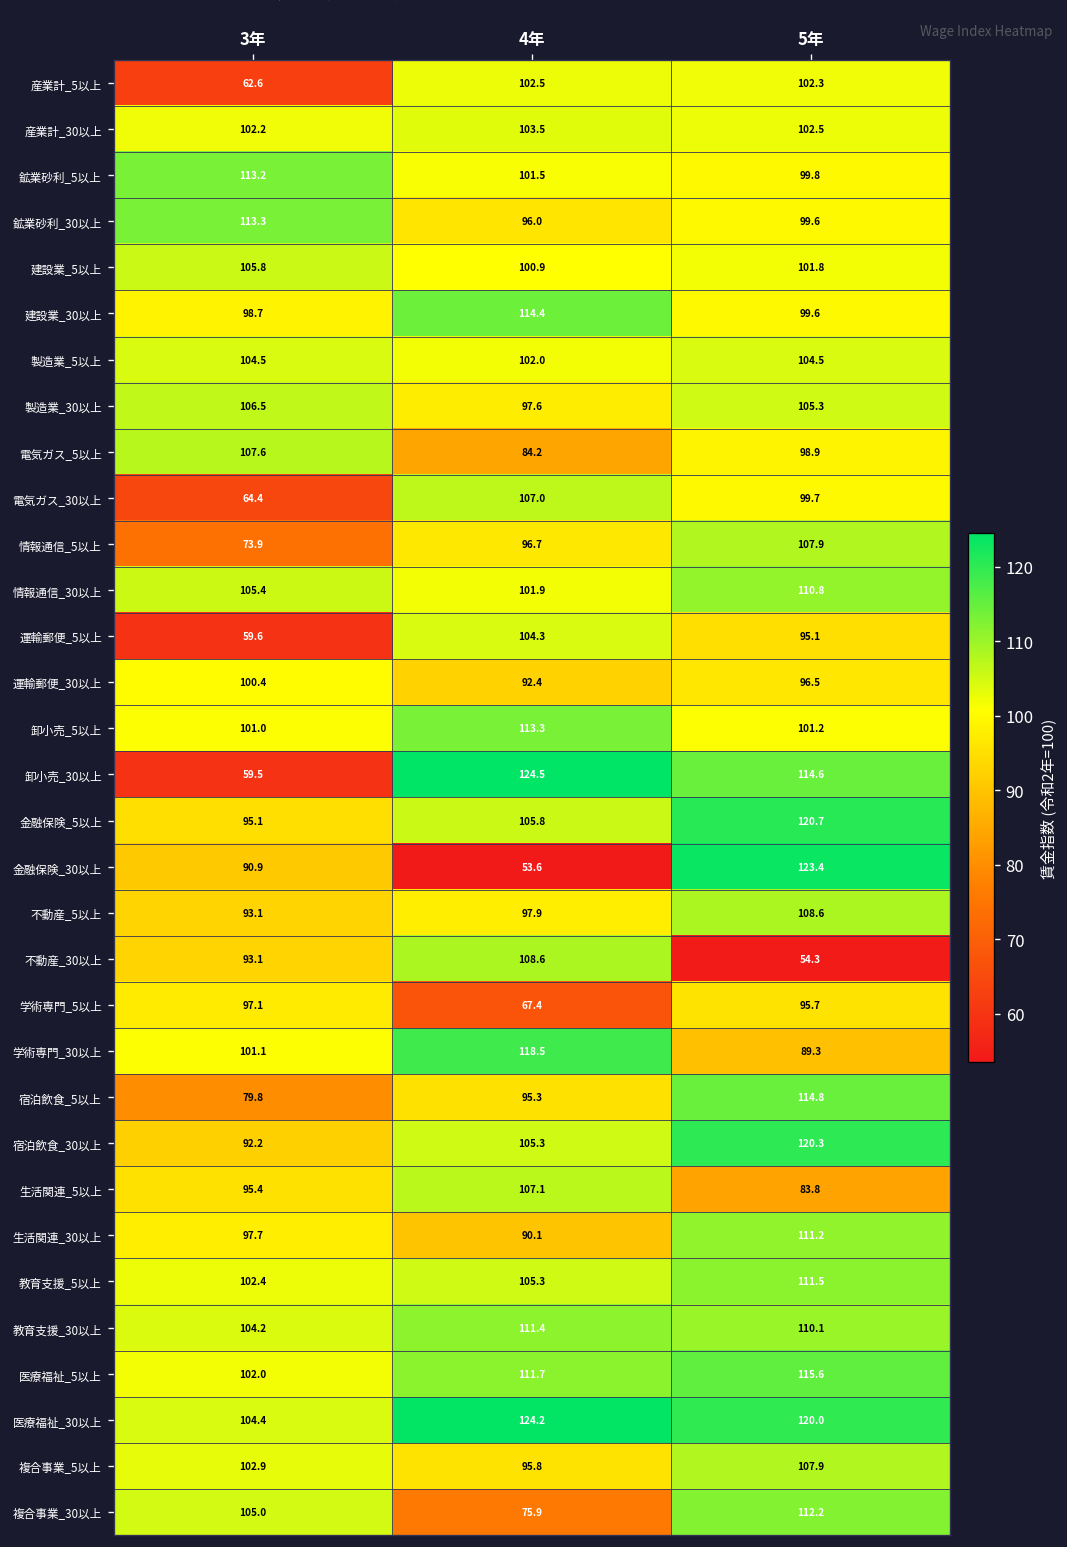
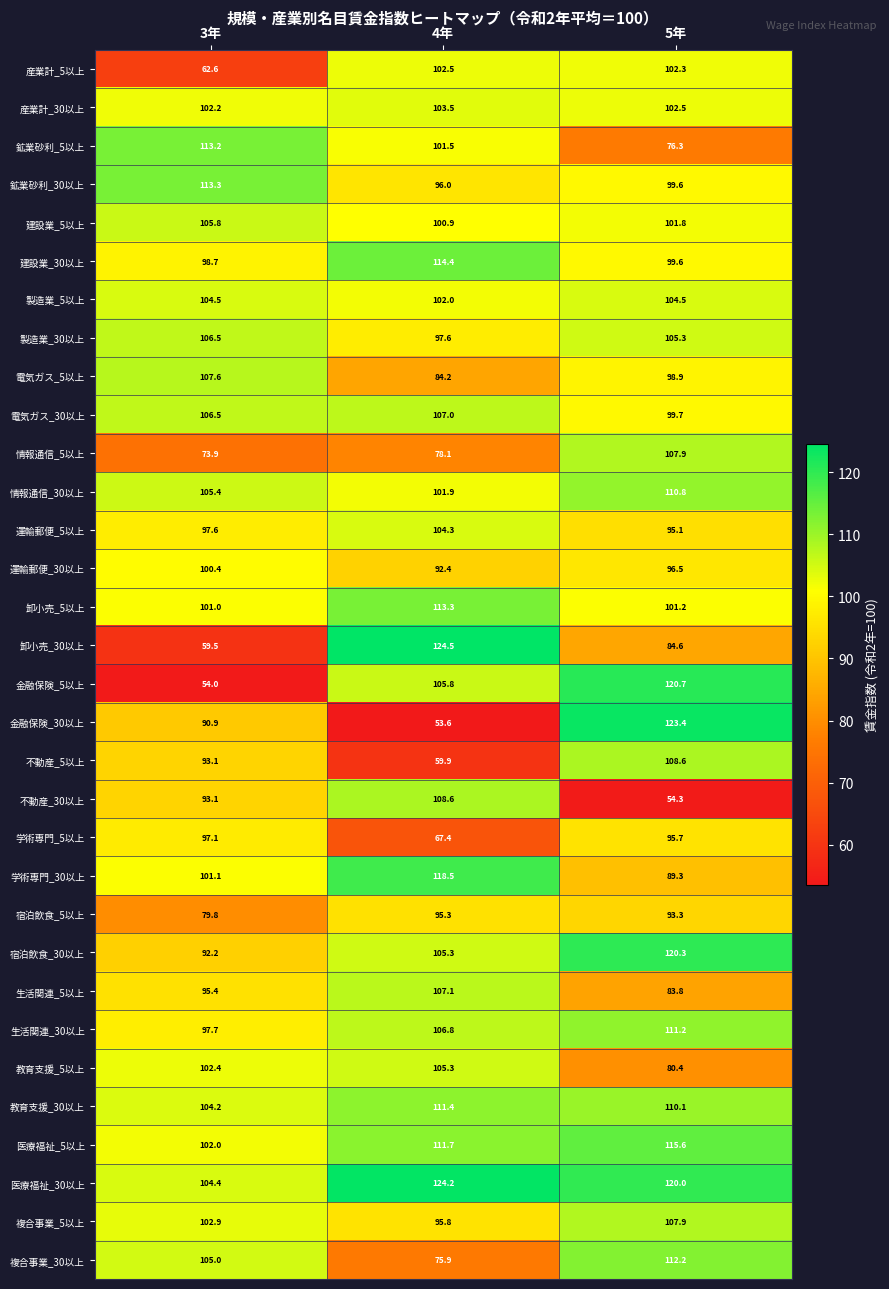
  {
    "産業計_5以上": {
      "3年": 62.6,
      "4年": 102.5,
      "5年": 102.3
    },
    "産業計_30以上": {
      "3年": 102.2,
      "4年": 103.5,
      "5年": 102.5
    },
    "鉱業砂利_5以上": {
      "3年": 113.2,
      "4年": 101.5,
-     "5年": 99.8
+     "5年": 76.3
    },
    "鉱業砂利_30以上": {
      "3年": 113.3,
      "4年": 96.0,
      "5年": 99.6
    },
    "建設業_5以上": {
      "3年": 105.8,
      "4年": 100.9,
      "5年": 101.8
    },
    "建設業_30以上": {
      "3年": 98.7,
      "4年": 114.4,
      "5年": 99.6
    },
    "製造業_5以上": {
      "3年": 104.5,
      "4年": 102.0,
      "5年": 104.5
    },
    "製造業_30以上": {
      "3年": 106.5,
      "4年": 97.6,
      "5年": 105.3
    },
    "電気ガス_5以上": {
      "3年": 107.6,
      "4年": 84.2,
      "5年": 98.9
    },
    "電気ガス_30以上": {
-     "3年": 64.4,
+     "3年": 106.5,
      "4年": 107.0,
      "5年": 99.7
    },
    "情報通信_5以上": {
      "3年": 73.9,
-     "4年": 96.7,
+     "4年": 78.1,
      "5年": 107.9
    },
    "情報通信_30以上": {
      "3年": 105.4,
      "4年": 101.9,
      "5年": 110.8
    },
    "運輸郵便_5以上": {
-     "3年": 59.6,
+     "3年": 97.6,
      "4年": 104.3,
      "5年": 95.1
    },
    "運輸郵便_30以上": {
      "3年": 100.4,
      "4年": 92.4,
      "5年": 96.5
    },
    "卸小売_5以上": {
      "3年": 101.0,
      "4年": 113.3,
      "5年": 101.2
    },
    "卸小売_30以上": {
      "3年": 59.5,
      "4年": 124.5,
-     "5年": 114.6
+     "5年": 84.6
    },
    "金融保険_5以上": {
-     "3年": 95.1,
+     "3年": 54.0,
      "4年": 105.8,
      "5年": 120.7
    },
    "金融保険_30以上": {
      "3年": 90.9,
      "4年": 53.6,
      "5年": 123.4
    },
    "不動産_5以上": {
      "3年": 93.1,
-     "4年": 97.9,
+     "4年": 59.9,
      "5年": 108.6
    },
    "不動産_30以上": {
      "3年": 93.1,
      "4年": 108.6,
      "5年": 54.3
    },
    "学術専門_5以上": {
      "3年": 97.1,
      "4年": 67.4,
      "5年": 95.7
    },
    "学術専門_30以上": {
      "3年": 101.1,
      "4年": 118.5,
      "5年": 89.3
    },
    "宿泊飲食_5以上": {
      "3年": 79.8,
      "4年": 95.3,
-     "5年": 114.8
+     "5年": 93.3
    },
    "宿泊飲食_30以上": {
      "3年": 92.2,
      "4年": 105.3,
      "5年": 120.3
    },
    "生活関連_5以上": {
      "3年": 95.4,
      "4年": 107.1,
      "5年": 83.8
    },
    "生活関連_30以上": {
      "3年": 97.7,
-     "4年": 90.1,
+     "4年": 106.8,
      "5年": 111.2
    },
    "教育支援_5以上": {
      "3年": 102.4,
      "4年": 105.3,
-     "5年": 111.5
+     "5年": 80.4
    },
    "教育支援_30以上": {
      "3年": 104.2,
      "4年": 111.4,
      "5年": 110.1
    },
    "医療福祉_5以上": {
      "3年": 102.0,
      "4年": 111.7,
      "5年": 115.6
    },
    "医療福祉_30以上": {
      "3年": 104.4,
      "4年": 124.2,
      "5年": 120.0
    },
    "複合事業_5以上": {
      "3年": 102.9,
      "4年": 95.8,
      "5年": 107.9
    },
    "複合事業_30以上": {
      "3年": 105.0,
      "4年": 75.9,
      "5年": 112.2
    }
  }
